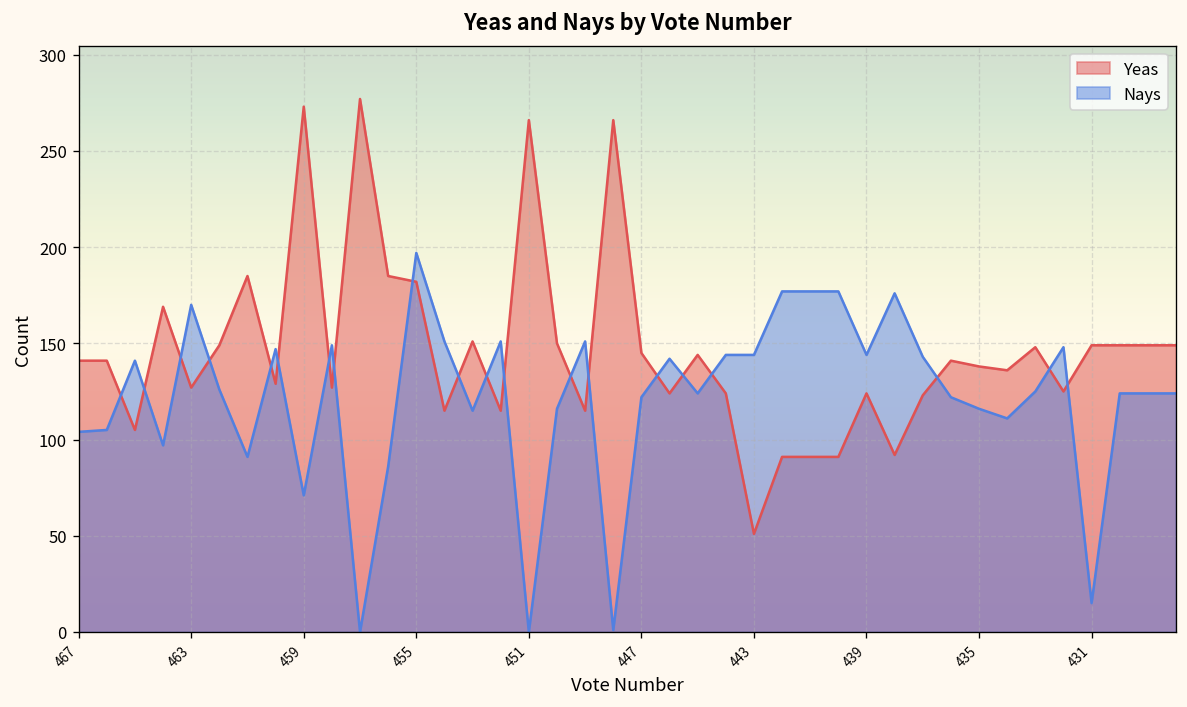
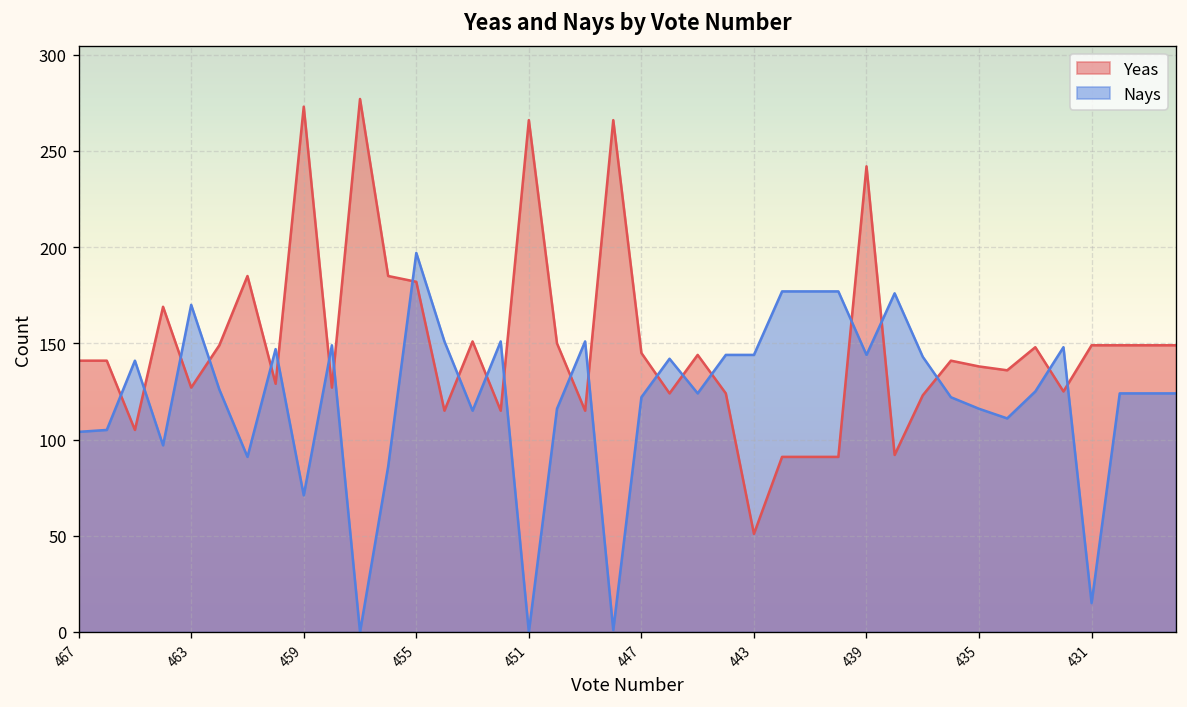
  {
    "Yeas": {
      "467": 141,
      "463": 127,
      "459": 273,
      "455": 182,
      "451": 266,
      "447": 145,
      "443": 51,
-     "439": 124,
+     "439": 242,
      "435": 138,
      "431": 149
    },
    "Nays": {
      "467": 104,
      "463": 170,
      "459": 71,
      "455": 197,
      "451": 0,
      "447": 122,
      "443": 144,
      "439": 144,
      "435": 116,
      "431": 15
    }
  }
